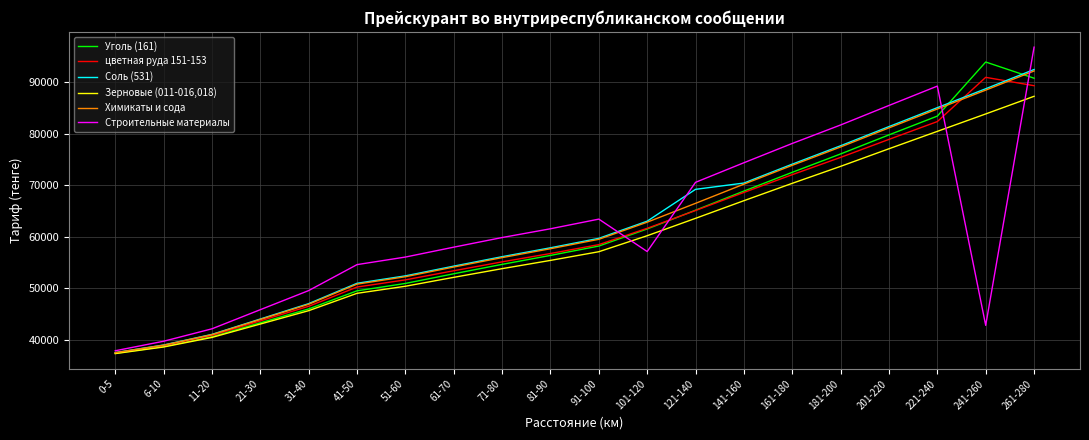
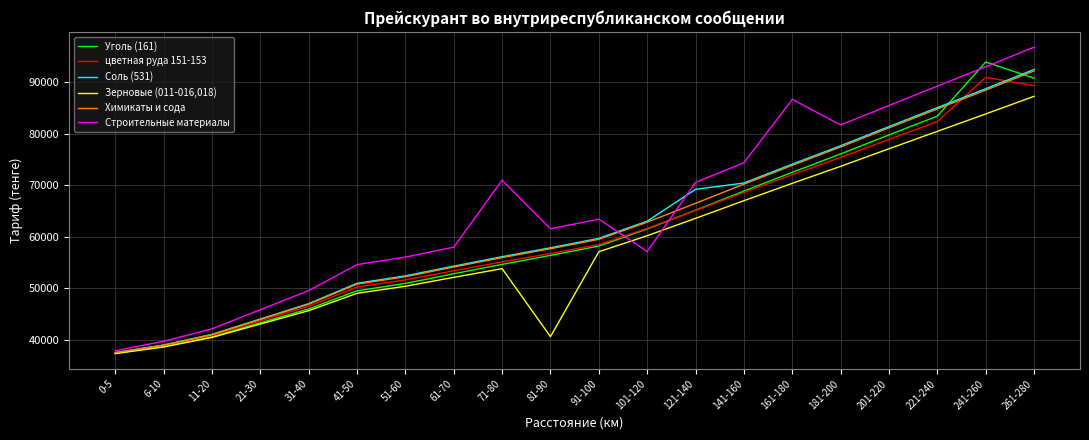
  {
    "Уголь (161)": {
      "51-60": 51000,
      "61-70": 53000,
      "181-200": 76000,
      "201-220": 80000,
      "221-240": 83000,
      "241-260": 94000,
      "261-280": 91000
    },
    "цветная руда 151-153": {
      "41-50": 50000,
      "51-60": 52000,
      "61-70": 53000,
      "181-200": 75000,
      "201-220": 79000,
      "221-240": 82000,
      "241-260": 91000,
      "261-280": 89000
    },
    "Соль (531)": {
      "121-140": 69000
    },
    "Зерновые (011-016,018)": {
      "51-60": 50000,
      "61-70": 52000,
      "71-80": 54000,
-     "81-90": 55000,
+     "81-90": 41000,
      "91-100": 57000,
      "101-120": 60000,
      "121-140": 64000,
      "141-160": 67000,
      "161-180": 70000,
      "181-200": 74000,
      "201-220": 77000,
      "221-240": 80000,
      "241-260": 84000,
      "261-280": 87000
    },
    "Химикаты и сода": {
      "121-140": 66000
    },
    "Строительные материалы": {
      "6-10": 40000,
      "11-20": 42000,
      "21-30": 46000,
      "31-40": 50000,
      "41-50": 55000,
      "51-60": 56000,
      "61-70": 58000,
-     "71-80": 60000,
+     "71-80": 71000,
      "81-90": 62000,
      "91-100": 63000,
      "101-120": 57000,
      "121-140": 71000,
      "141-160": 74000,
-     "161-180": 78000,
+     "161-180": 87000,
      "181-200": 82000,
      "201-220": 85000,
      "221-240": 89000,
-     "241-260": 43000,
+     "241-260": 93000,
      "261-280": 97000
    }
  }
